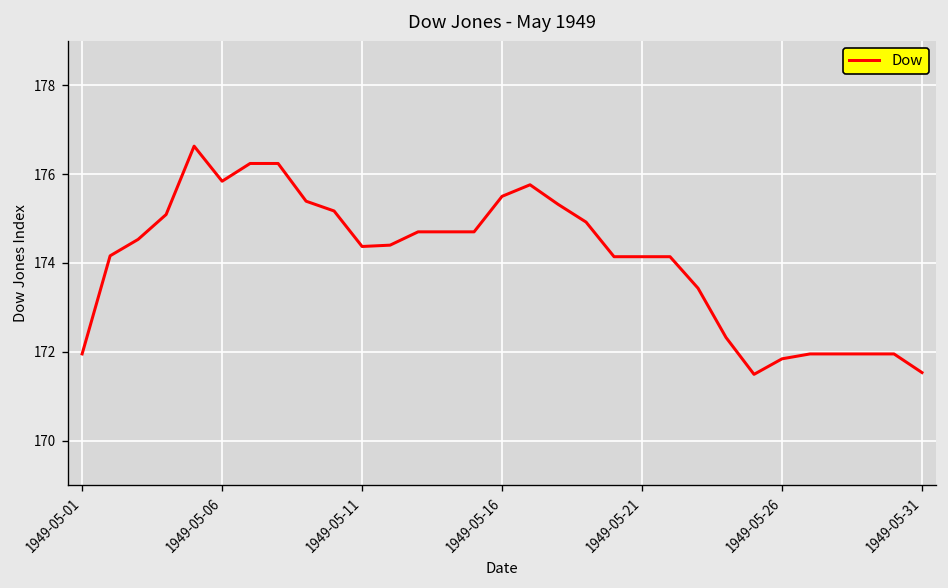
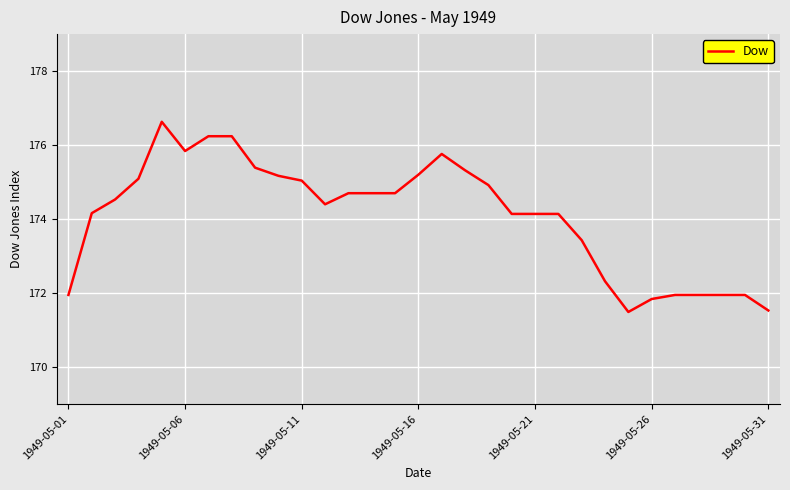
  {
    "1949-05-01": 172.0,
    "1949-05-06": 175.8,
-   "1949-05-11": 174.4,
-   "1949-05-16": 175.5,
+   "1949-05-11": 175.0,
+   "1949-05-16": 175.2,
    "1949-05-21": 174.1,
    "1949-05-26": 171.8,
    "1949-05-31": 171.5
  }
